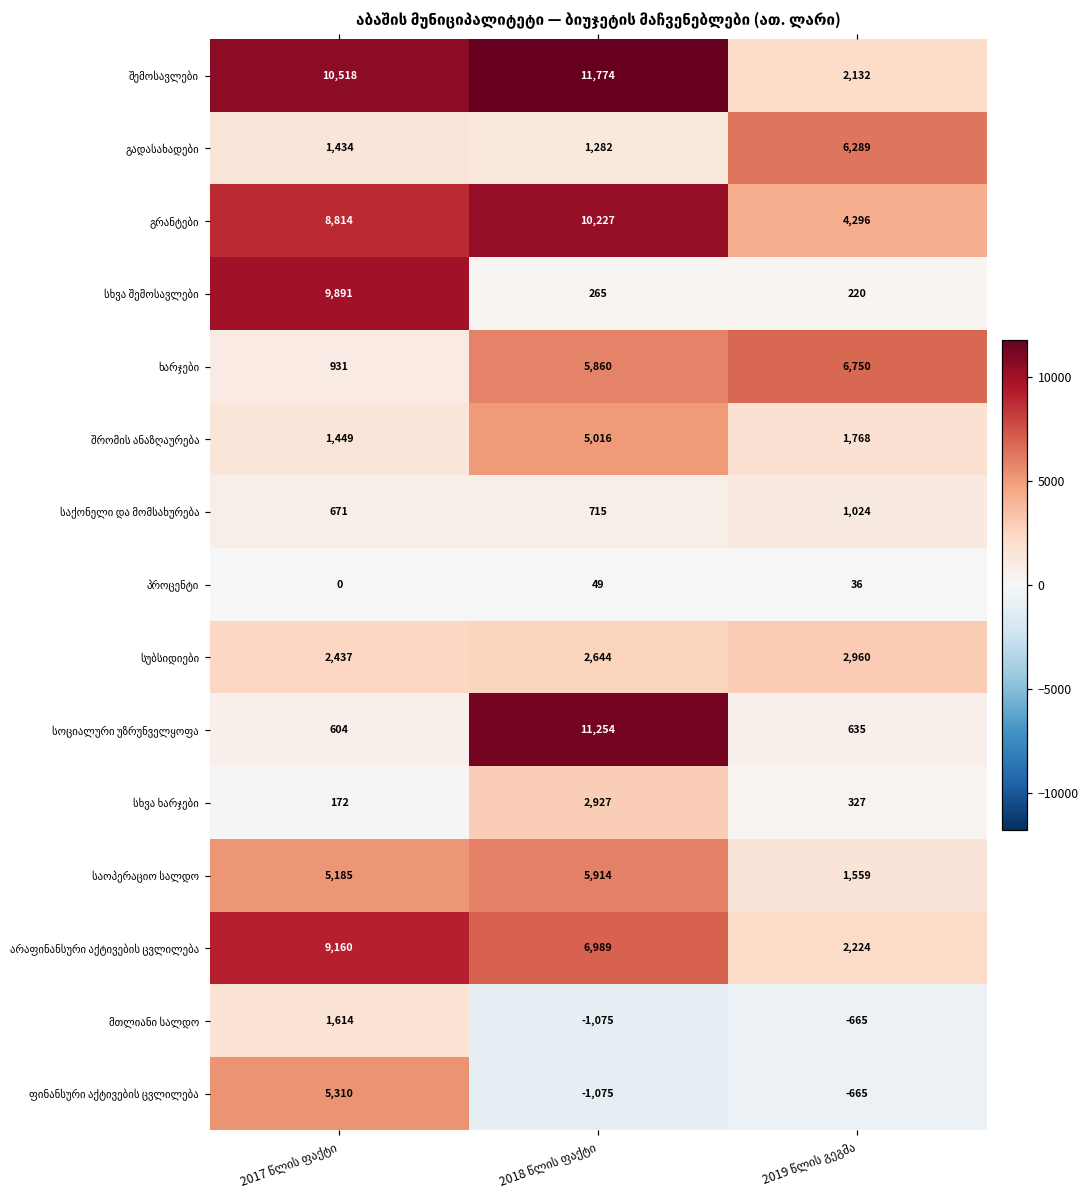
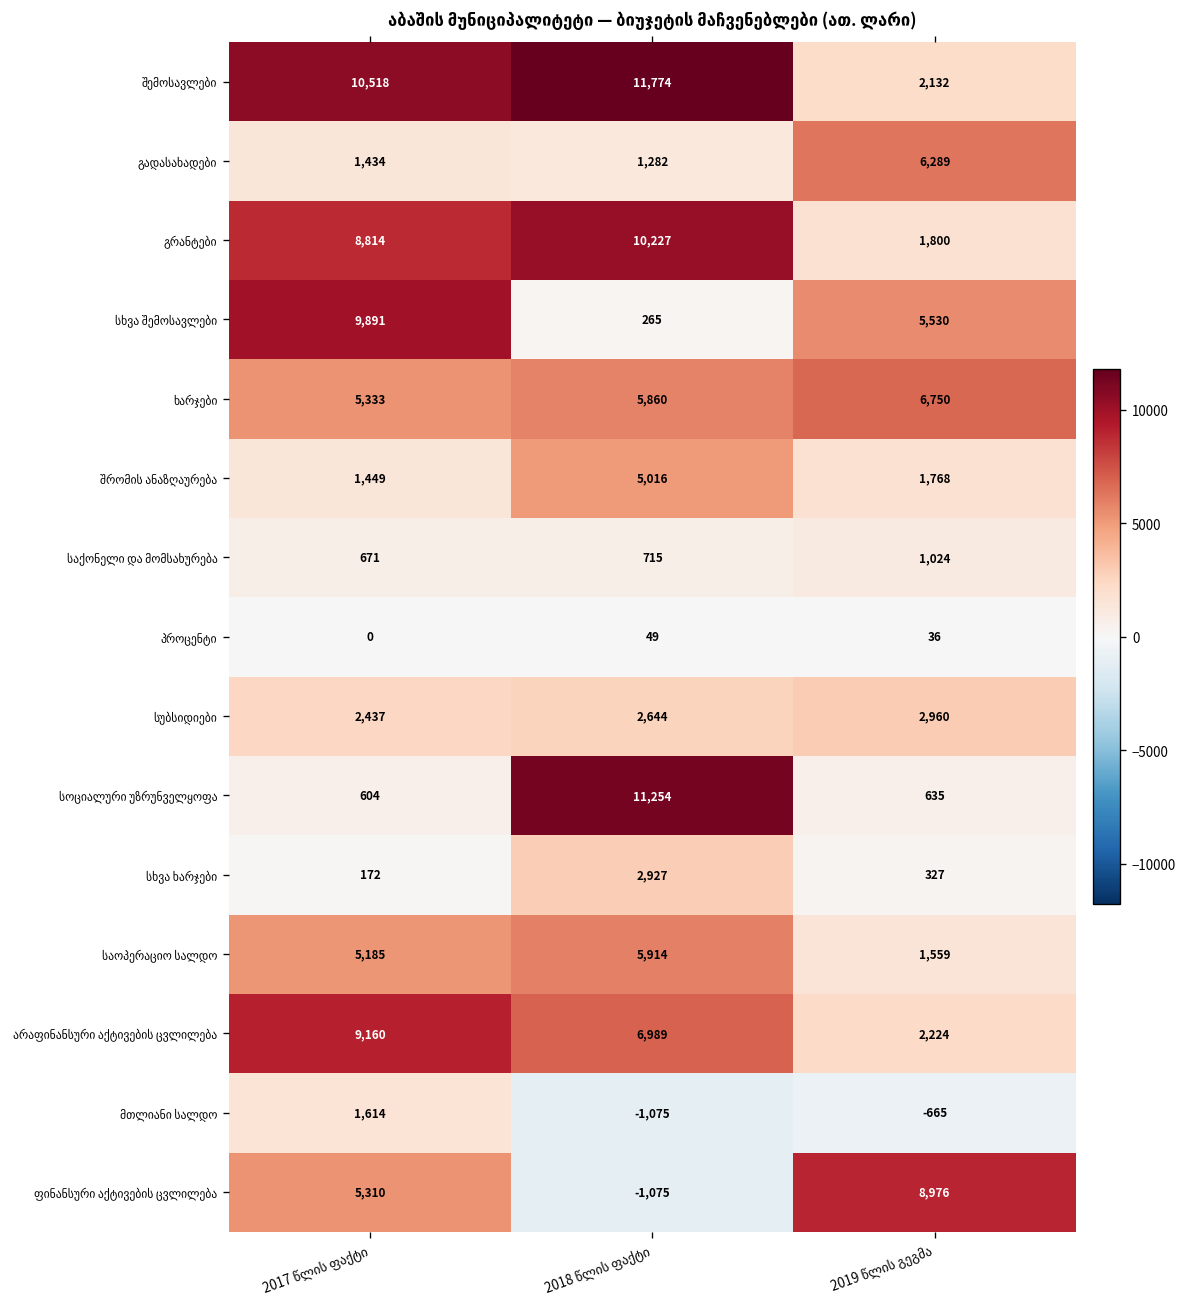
  {
    "შემოსავლები": {
      "2017 წლის ფაქტი": "10,518",
      "2018 წლის ფაქტი": "11,774",
      "2019 წლის გეგმა": "2,132"
    },
    "გადასახადები": {
      "2017 წლის ფაქტი": "1,434",
      "2018 წლის ფაქტი": "1,282",
      "2019 წლის გეგმა": "6,289"
    },
    "გრანტები": {
      "2017 წლის ფაქტი": "8,814",
      "2018 წლის ფაქტი": "10,227",
-     "2019 წლის გეგმა": "4,296"
+     "2019 წლის გეგმა": "1,800"
    },
    "სხვა შემოსავლები": {
      "2017 წლის ფაქტი": "9,891",
      "2018 წლის ფაქტი": "265",
-     "2019 წლის გეგმა": "220"
+     "2019 წლის გეგმა": "5,530"
    },
    "ხარჯები": {
-     "2017 წლის ფაქტი": "931",
+     "2017 წლის ფაქტი": "5,333",
      "2018 წლის ფაქტი": "5,860",
      "2019 წლის გეგმა": "6,750"
    },
    "შრომის ანაზღაურება": {
      "2017 წლის ფაქტი": "1,449",
      "2018 წლის ფაქტი": "5,016",
      "2019 წლის გეგმა": "1,768"
    },
    "საქონელი და მომსახურება": {
      "2017 წლის ფაქტი": "671",
      "2018 წლის ფაქტი": "715",
      "2019 წლის გეგმა": "1,024"
    },
    "პროცენტი": {
      "2017 წლის ფაქტი": "0",
      "2018 წლის ფაქტი": "49",
      "2019 წლის გეგმა": "36"
    },
    "სუბსიდიები": {
      "2017 წლის ფაქტი": "2,437",
      "2018 წლის ფაქტი": "2,644",
      "2019 წლის გეგმა": "2,960"
    },
    "სოციალური უზრუნველყოფა": {
      "2017 წლის ფაქტი": "604",
      "2018 წლის ფაქტი": "11,254",
      "2019 წლის გეგმა": "635"
    },
    "სხვა ხარჯები": {
      "2017 წლის ფაქტი": "172",
      "2018 წლის ფაქტი": "2,927",
      "2019 წლის გეგმა": "327"
    },
    "საოპერაციო სალდო": {
      "2017 წლის ფაქტი": "5,185",
      "2018 წლის ფაქტი": "5,914",
      "2019 წლის გეგმა": "1,559"
    },
    "არაფინანსური აქტივების ცვლილება": {
      "2017 წლის ფაქტი": "9,160",
      "2018 წლის ფაქტი": "6,989",
      "2019 წლის გეგმა": "2,224"
    },
    "მთლიანი სალდო": {
      "2017 წლის ფაქტი": "1,614",
      "2018 წლის ფაქტი": "-1,075",
      "2019 წლის გეგმა": "-665"
    },
    "ფინანსური აქტივების ცვლილება": {
      "2017 წლის ფაქტი": "5,310",
      "2018 წლის ფაქტი": "-1,075",
-     "2019 წლის გეგმა": "-665"
+     "2019 წლის გეგმა": "8,976"
    }
  }
